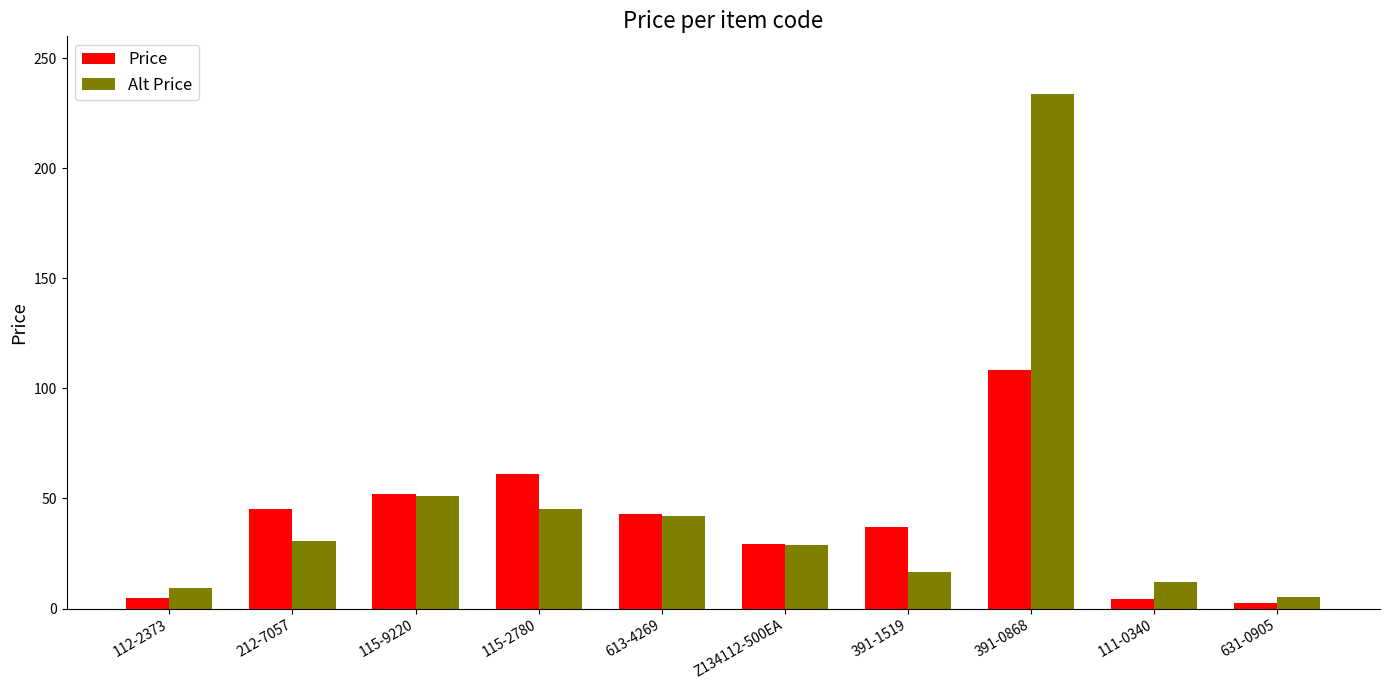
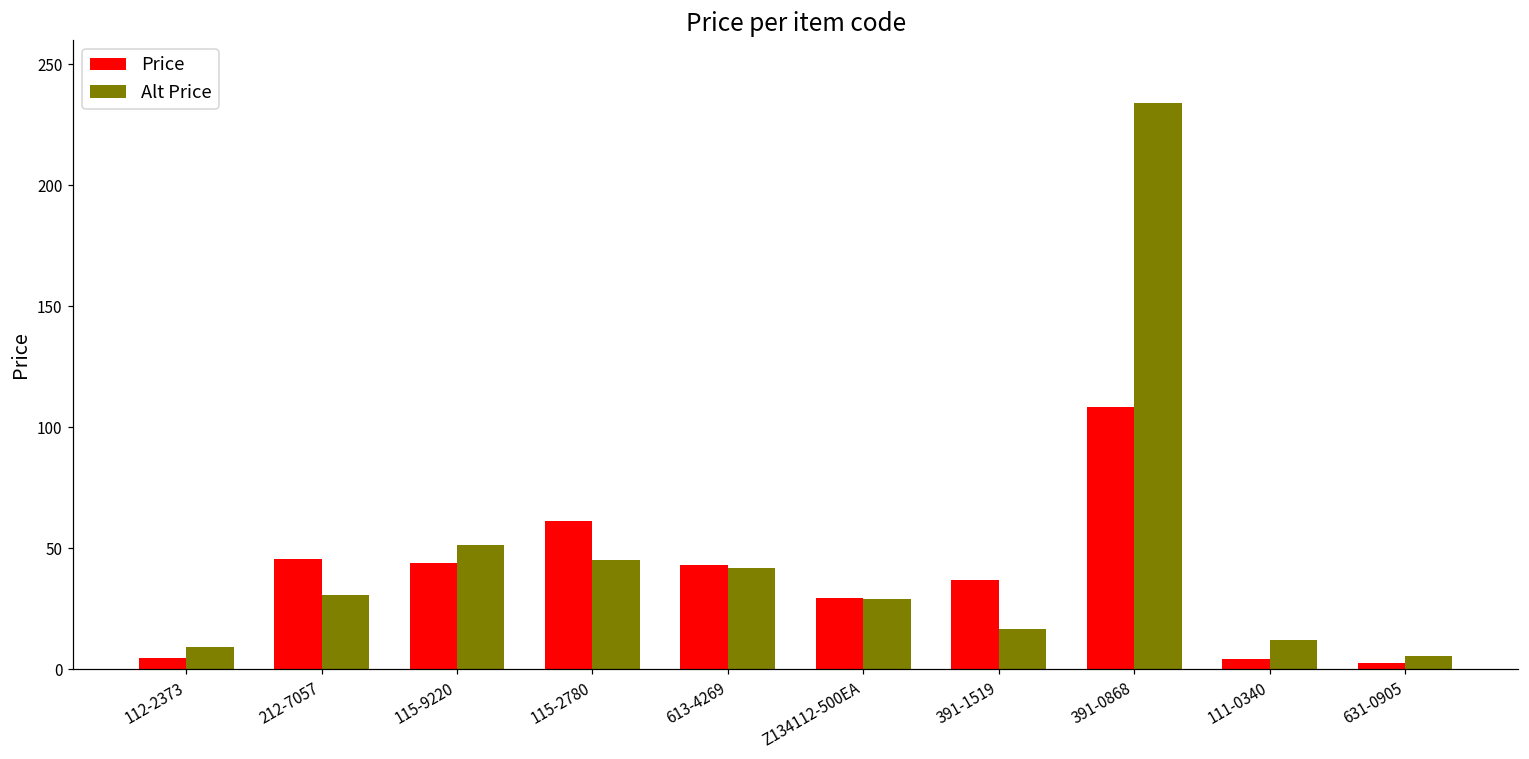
  {
    "Price": {
      "112-2373": 5,
      "212-7057": 45,
-     "115-9220": 52,
+     "115-9220": 44,
      "115-2780": 61,
      "613-4269": 43,
      "Z134112-500EA": 29,
      "391-1519": 37,
      "391-0868": 108,
      "111-0340": 4,
      "631-0905": 3
    },
    "Alt Price": {
      "112-2373": 9,
      "212-7057": 31,
      "115-9220": 51,
      "115-2780": 45,
      "613-4269": 42,
      "Z134112-500EA": 29,
      "391-1519": 17,
      "391-0868": 234,
      "111-0340": 12,
      "631-0905": 5
    }
  }
